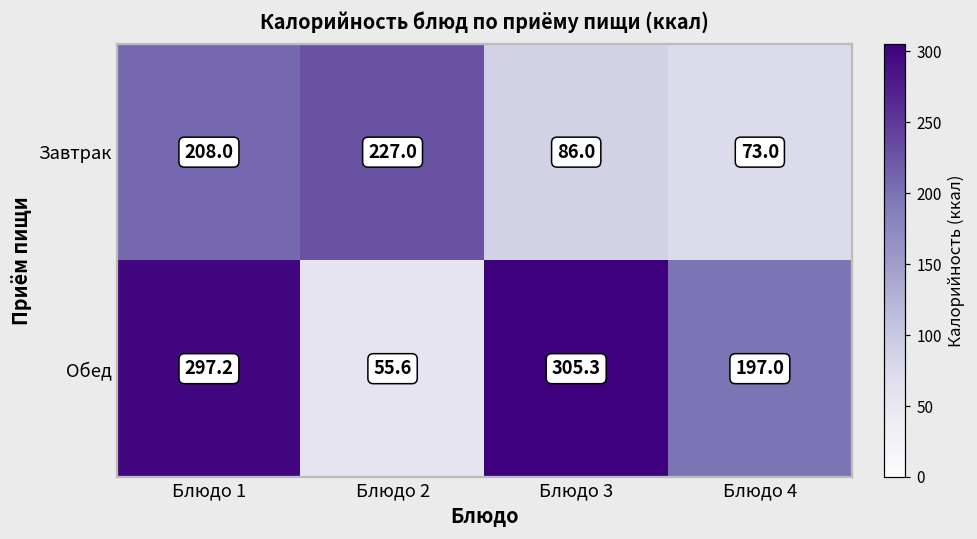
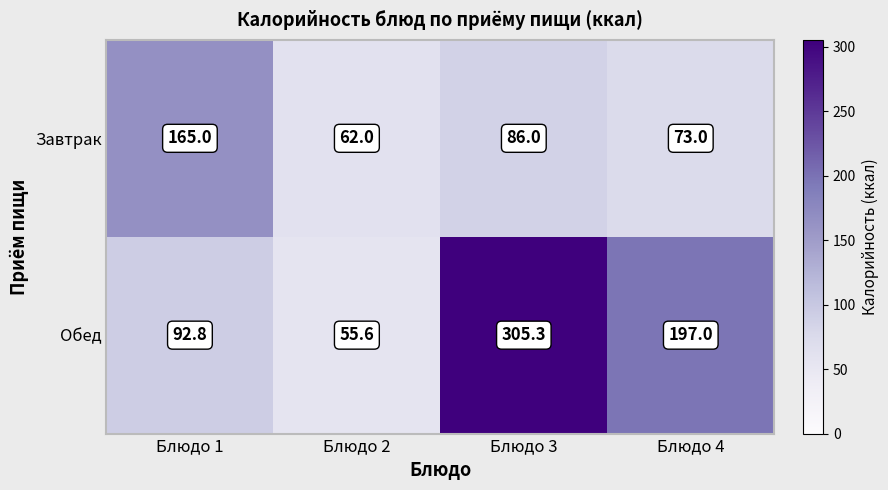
  {
    "Завтрак": {
-     "Блюдо 1": 208.0,
-     "Блюдо 2": 227.0
+     "Блюдо 1": 165.0,
+     "Блюдо 2": 62.0
    },
    "Обед": {
-     "Блюдо 1": 297.2
+     "Блюдо 1": 92.8
    }
  }
